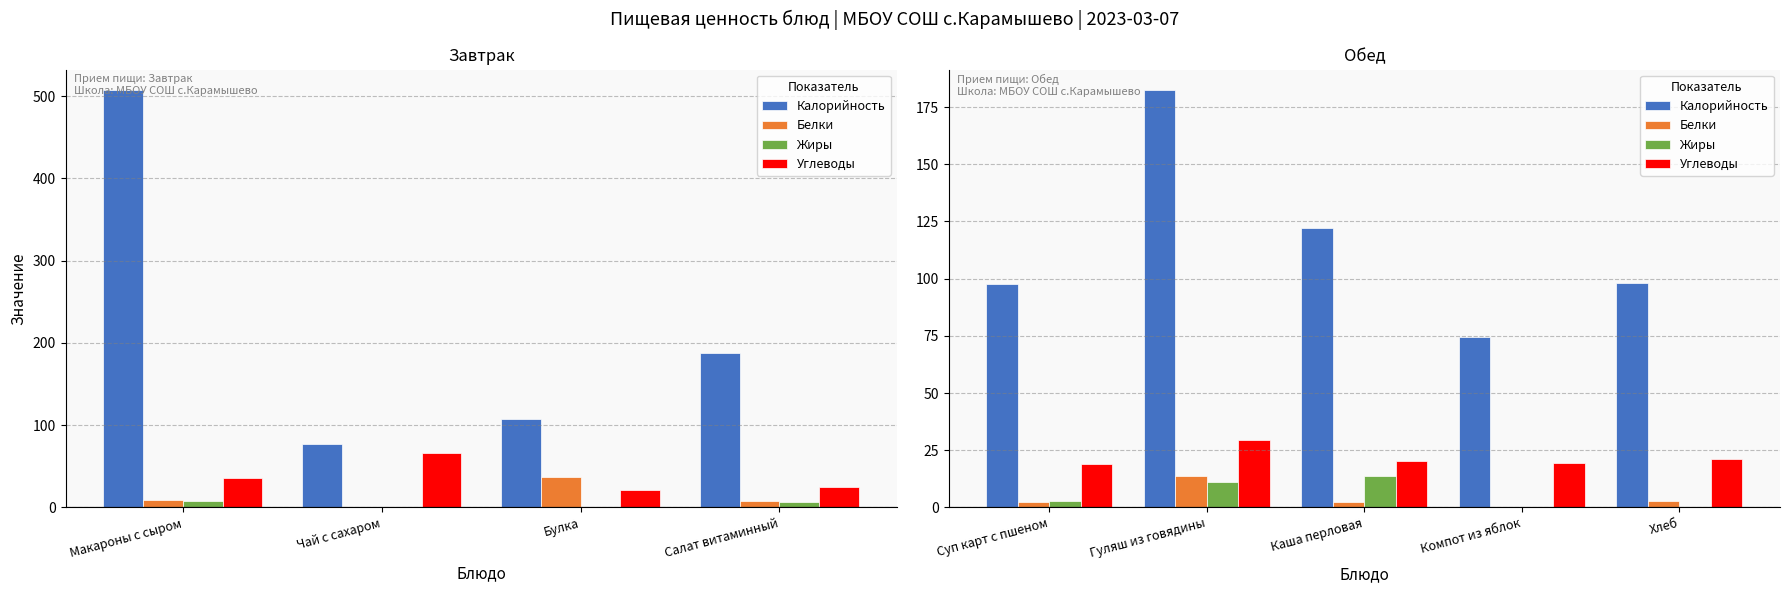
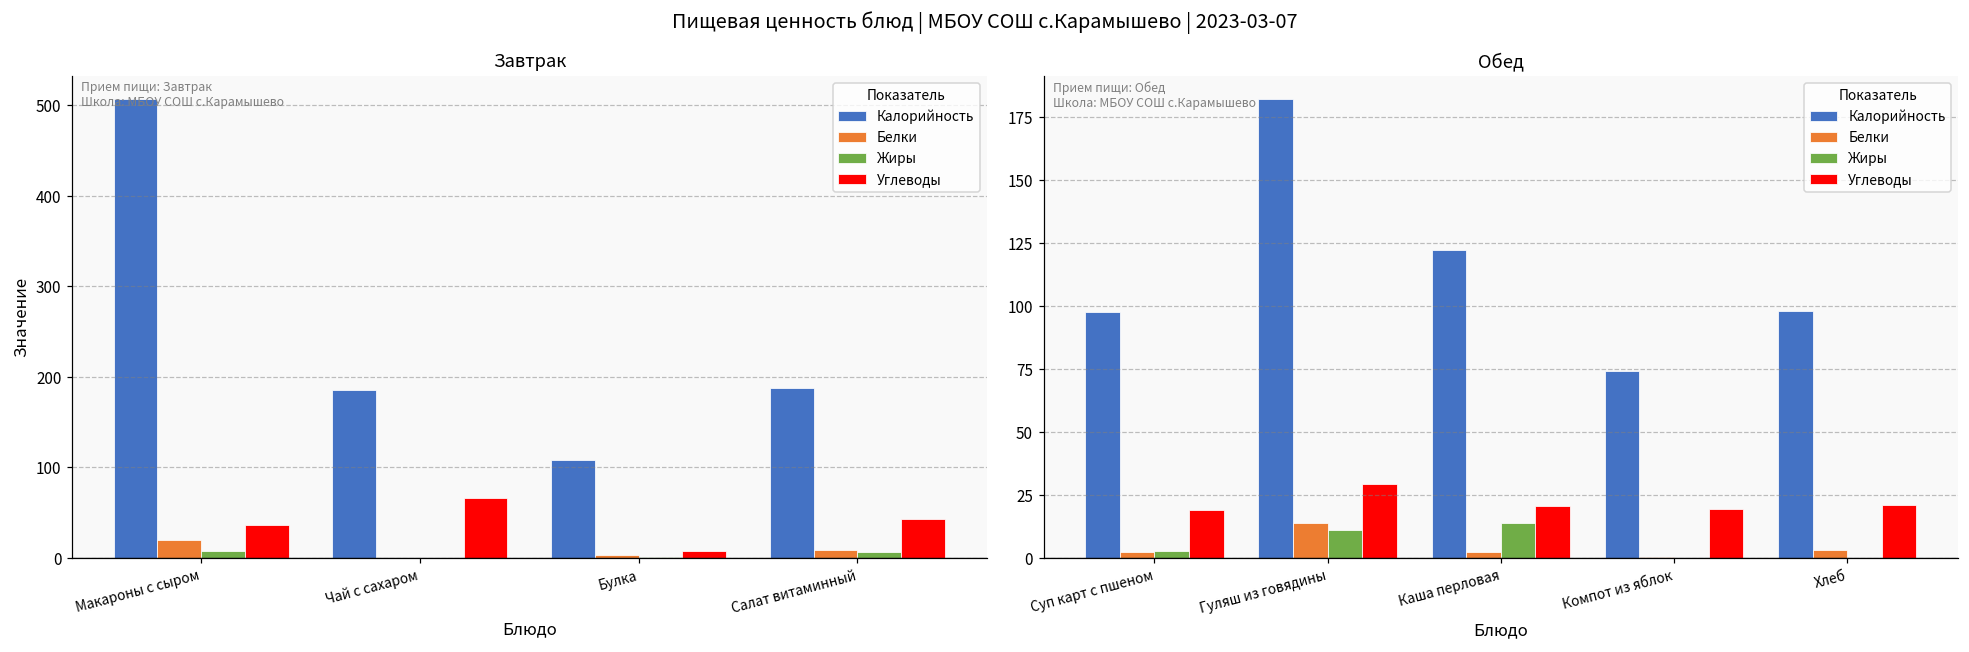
  {
    "Завтрак": {
      "Калорийность": {
        "Макароны с сыром": 510,
-       "Чай с сахаром": 80,
+       "Чай с сахаром": 190,
        "Булка": 110,
        "Салат витаминный": 190
      },
      "Белки": {
-       "Макароны с сыром": 10,
-       "Булка": 40,
+       "Макароны с сыром": 20,
+       "Булка": 0,
        "Салат витаминный": 10
      },
      "Жиры": {
        "Макароны с сыром": 10,
        "Чай с сахаром": 0,
        "Салат витаминный": 10
      },
      "Углеводы": {
        "Макароны с сыром": 40,
        "Чай с сахаром": 70,
-       "Булка": 20,
-       "Салат витаминный": 20
+       "Булка": 10,
+       "Салат витаминный": 40
      }
    },
    "Обед": {
      "Калорийность": {
        "Суп карт с пшеном": 98,
        "Гуляш из говядины": 182,
        "Каша перловая": 122,
        "Компот из яблок": 74,
        "Хлеб": 98
      },
      "Белки": {
        "Суп карт с пшеном": 2,
        "Гуляш из говядины": 14,
        "Каша перловая": 2,
        "Хлеб": 3
      },
      "Жиры": {
        "Суп карт с пшеном": 3,
        "Гуляш из говядины": 11,
        "Каша перловая": 14,
        "Компот из яблок": 0,
        "Хлеб": 0
      },
      "Углеводы": {
        "Суп карт с пшеном": 19,
        "Гуляш из говядины": 29,
        "Каша перловая": 21,
        "Компот из яблок": 20,
        "Хлеб": 21
      }
    }
  }
